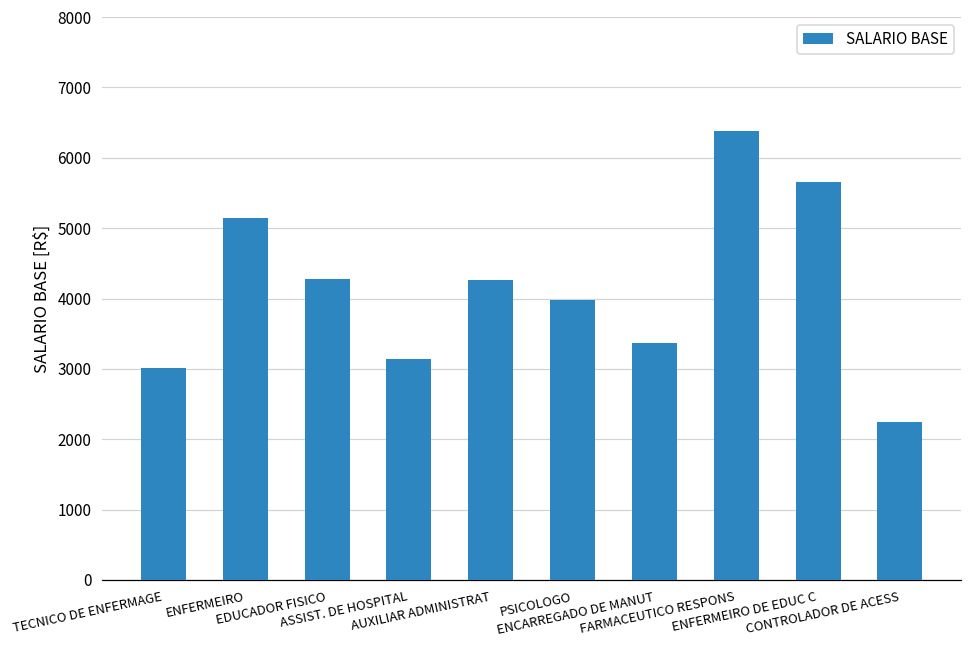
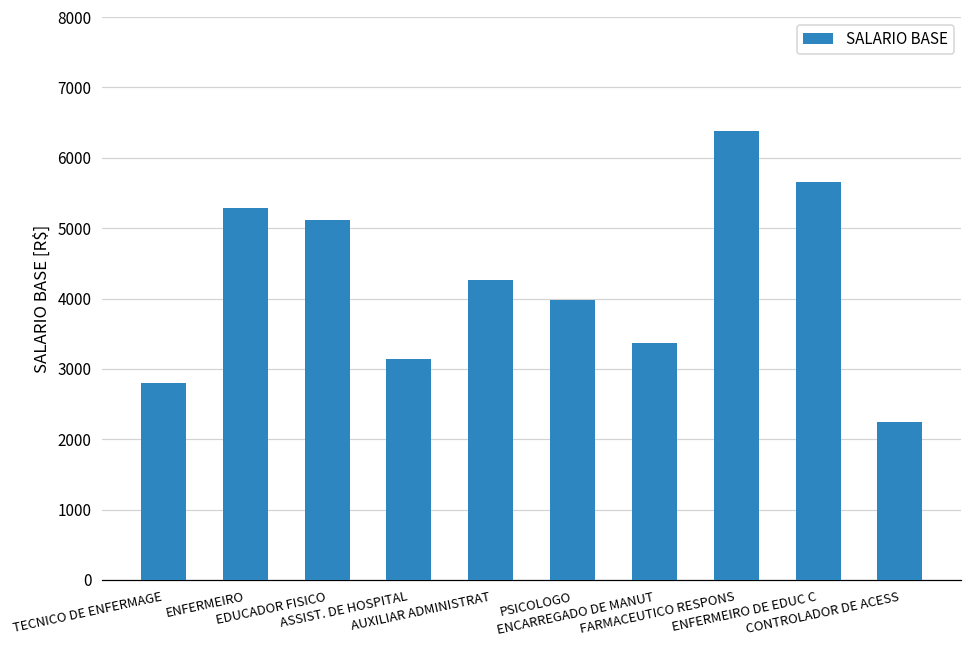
  {
-   "TECNICO DE ENFERMAGE": 3000,
-   "ENFERMEIRO": 5100,
-   "EDUCADOR FISICO": 4300,
+   "TECNICO DE ENFERMAGE": 2800,
+   "ENFERMEIRO": 5300,
+   "EDUCADOR FISICO": 5100,
    "ASSIST. DE HOSPITAL": 3100,
    "AUXILIAR ADMINISTRAT": 4300,
    "PSICOLOGO": 4000,
    "ENCARREGADO DE MANUT": 3400,
    "FARMACEUTICO RESPONS": 6400,
    "ENFERMEIRO DE EDUC C": 5700,
    "CONTROLADOR DE ACESS": 2200
  }
